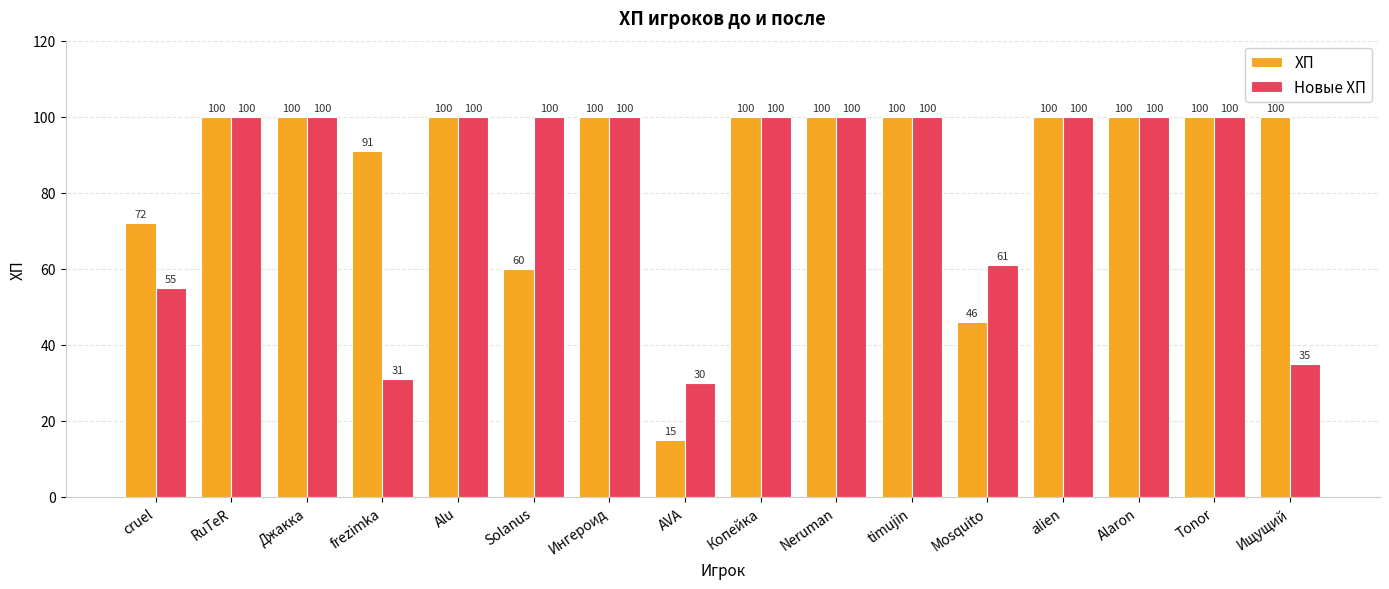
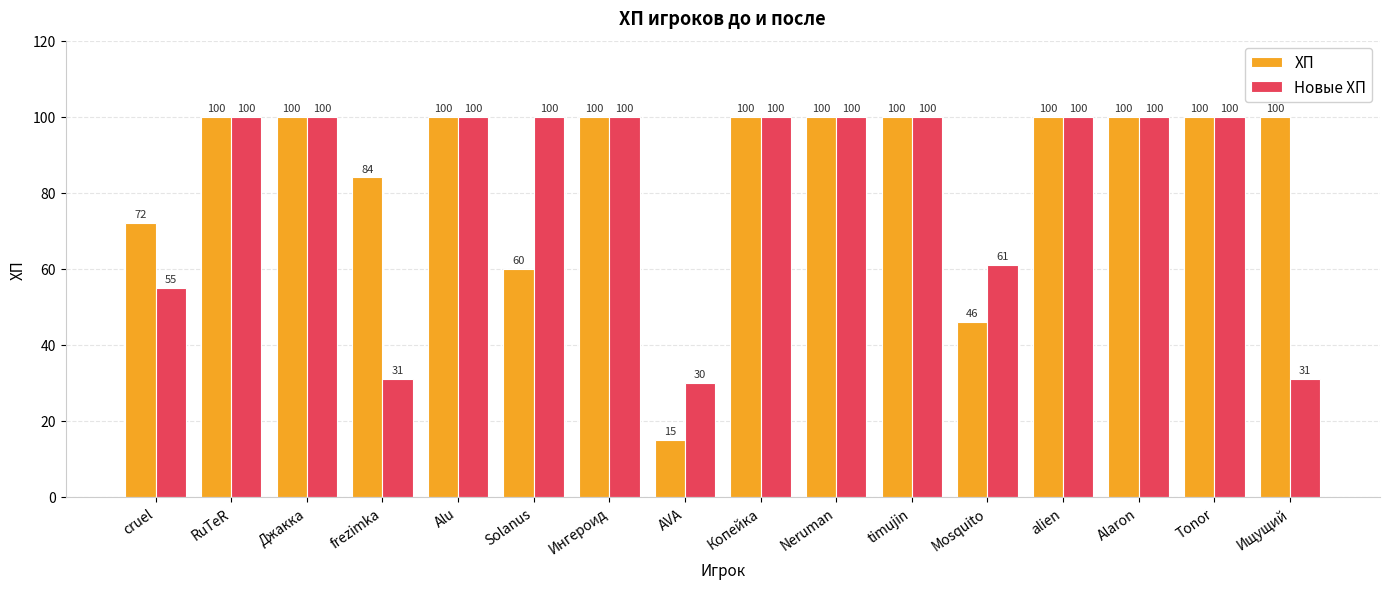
  {
    "ХП": {
      "cruel": 72,
      "RuTeR": 100,
      "Джакка": 100,
-     "frezimka": 91,
+     "frezimka": 84,
      "Alu": 100,
      "Solanus": 60,
      "Ингероид": 100,
      "AVA": 15,
      "Копейка": 100,
      "Neruman": 100,
      "timujin": 100,
      "Mosquito": 46,
      "alien": 100,
      "Alaron": 100,
      "Tonor": 100,
      "Ищущий": 100
    },
    "Новые ХП": {
      "cruel": 55,
      "RuTeR": 100,
      "Джакка": 100,
      "frezimka": 31,
      "Alu": 100,
      "Solanus": 100,
      "Ингероид": 100,
      "AVA": 30,
      "Копейка": 100,
      "Neruman": 100,
      "timujin": 100,
      "Mosquito": 61,
      "alien": 100,
      "Alaron": 100,
      "Tonor": 100,
-     "Ищущий": 35
+     "Ищущий": 31
    }
  }
